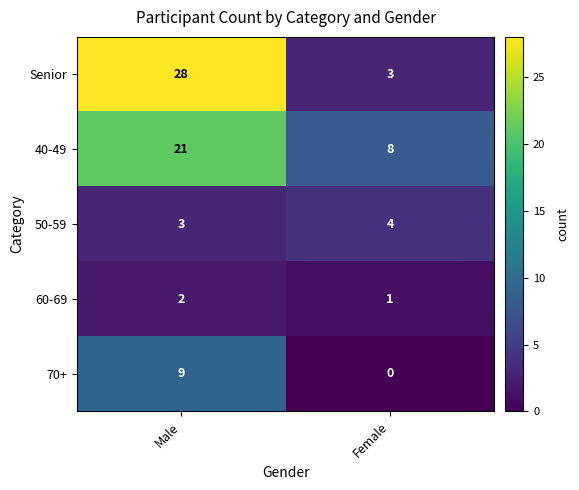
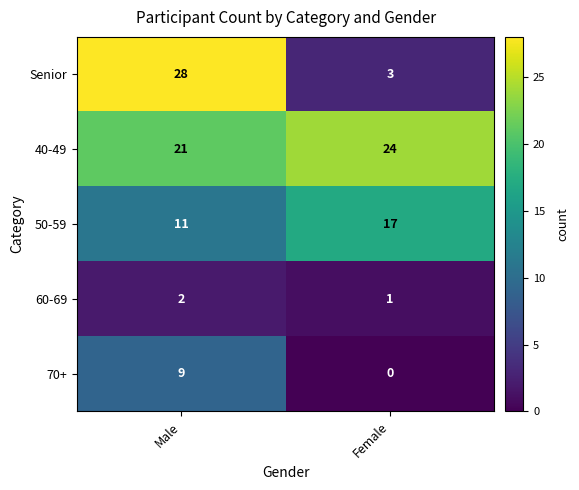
  {
    "Senior": {
      "Male": 28,
      "Female": 3
    },
    "40-49": {
      "Male": 21,
-     "Female": 8
+     "Female": 24
    },
    "50-59": {
-     "Male": 3,
-     "Female": 4
+     "Male": 11,
+     "Female": 17
    },
    "60-69": {
      "Male": 2,
      "Female": 1
    },
    "70+": {
      "Male": 9,
      "Female": 0
    }
  }
